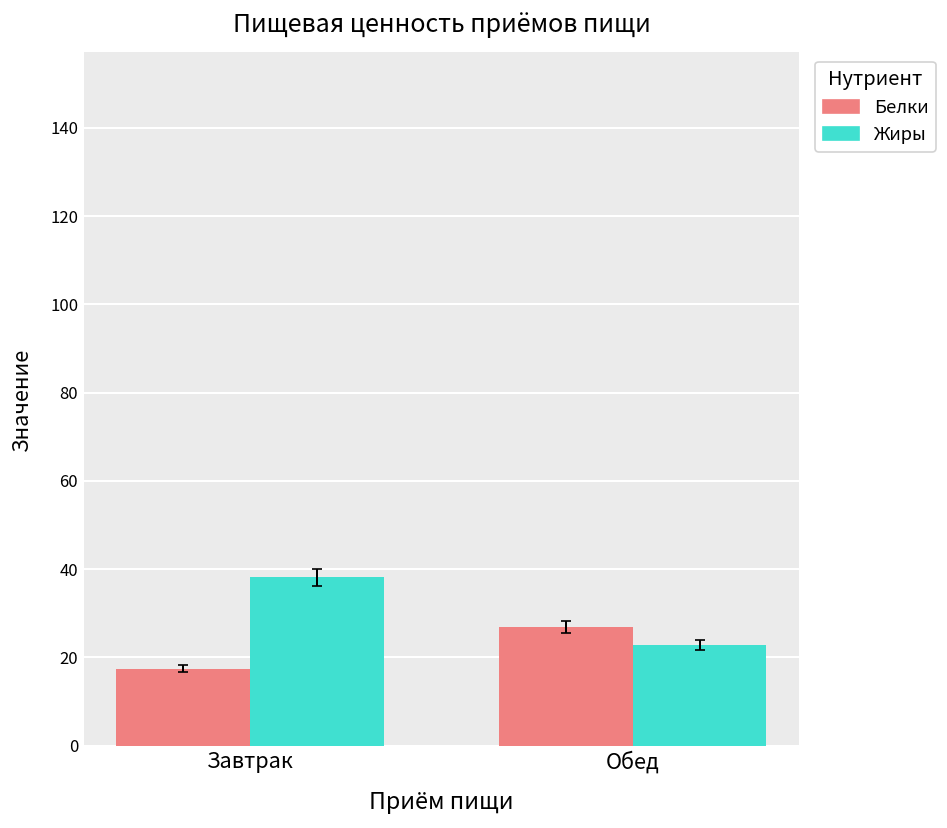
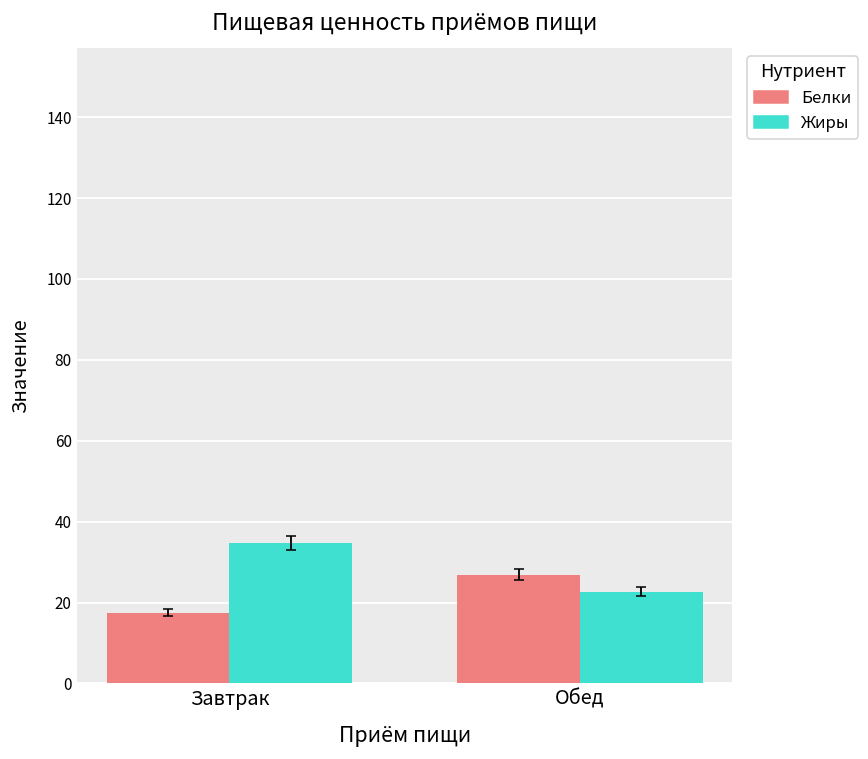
  {
    "Белки": {
      "Завтрак": 17,
      "Обед": 27
    },
    "Жиры": {
-     "Завтрак": 38,
+     "Завтрак": 35,
      "Обед": 23
    }
  }
